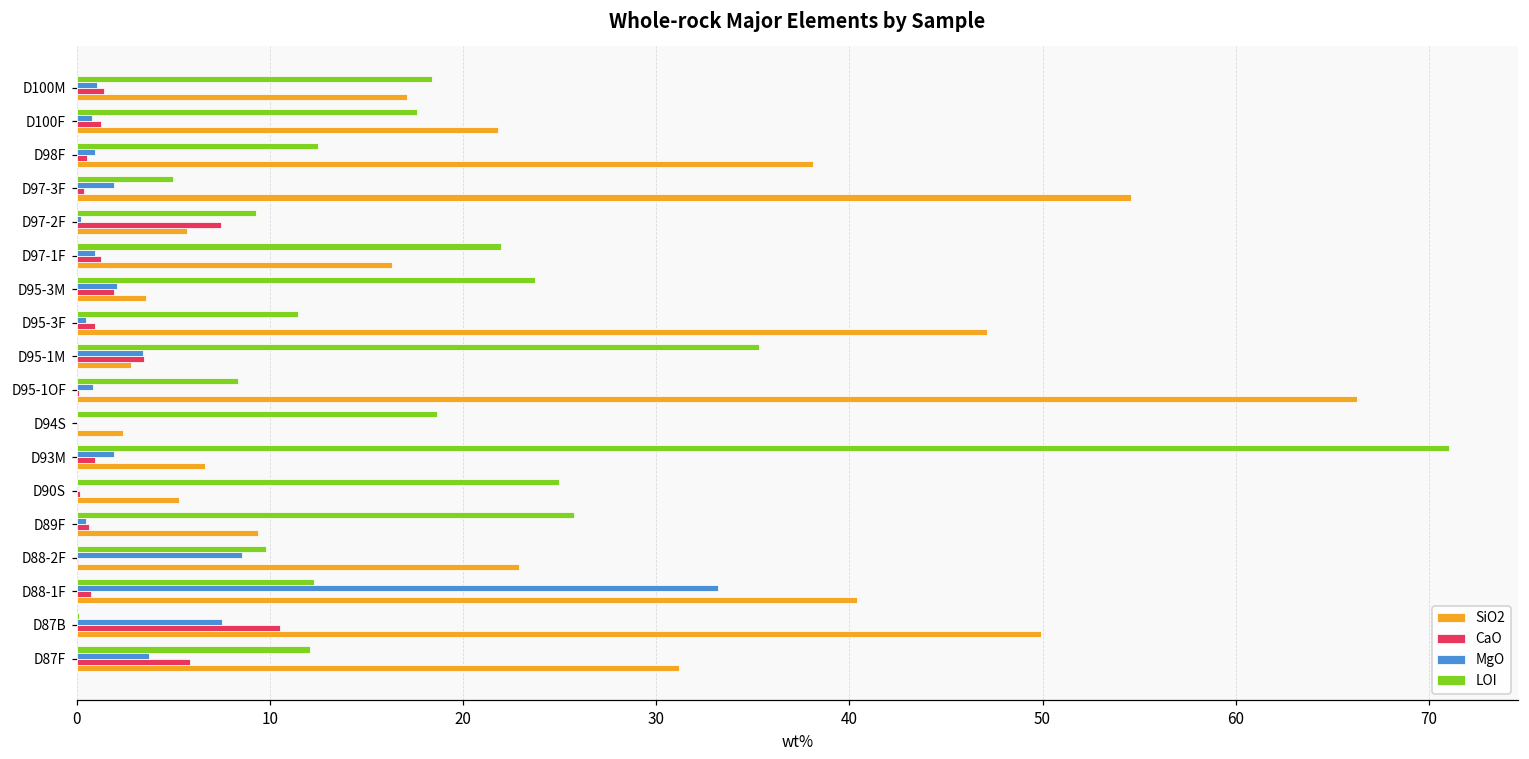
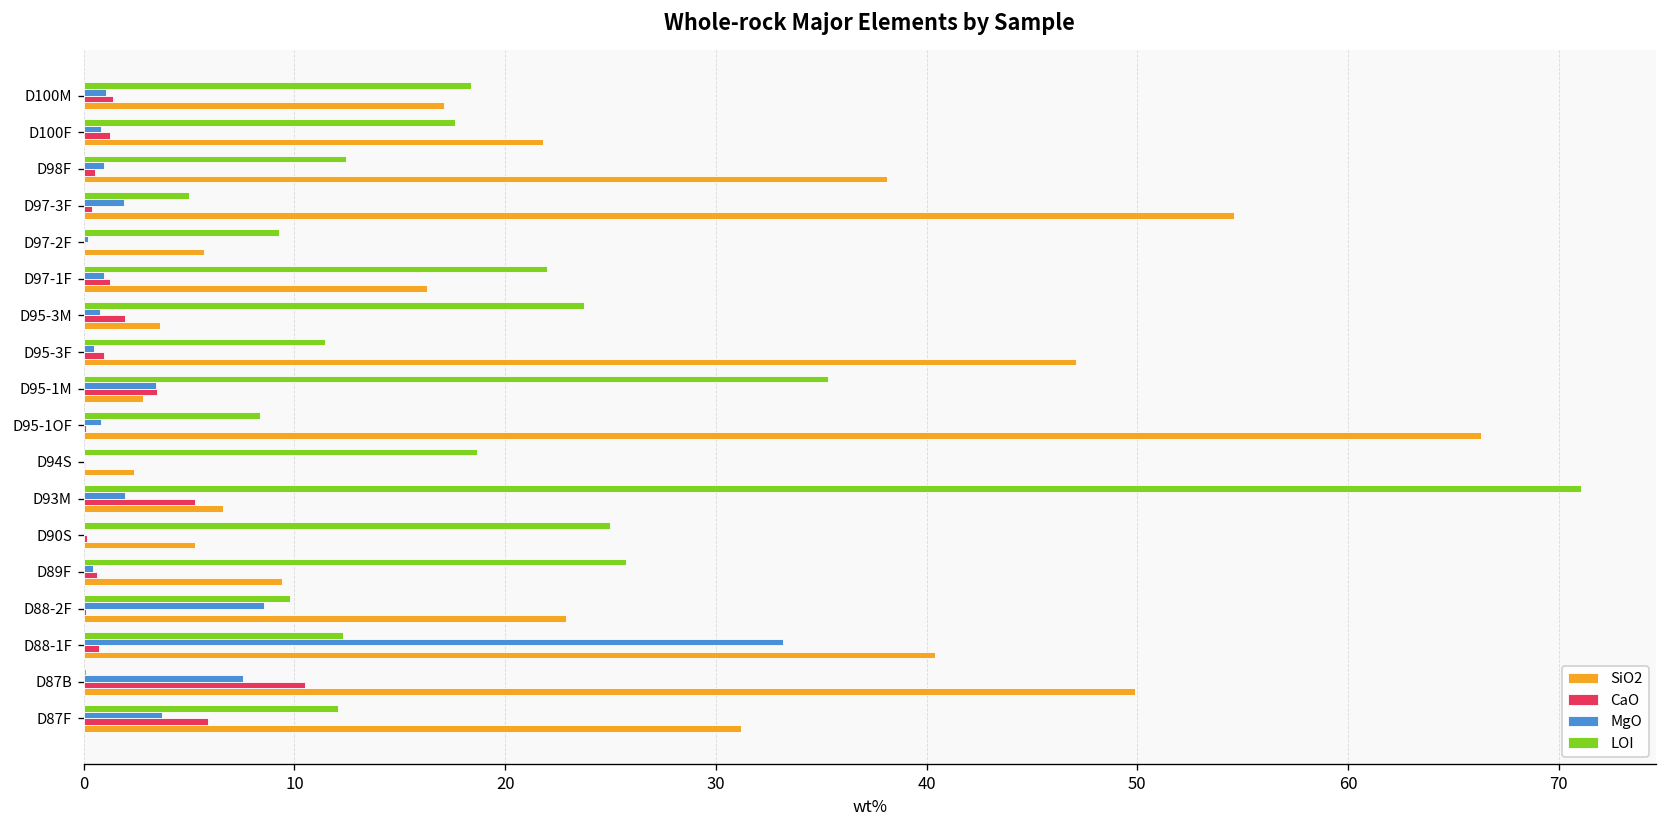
  {
    "SiO2": {
      "D100M": 17.1,
      "D100F": 21.8,
      "D98F": 38.1,
      "D97-3F": 54.6,
      "D97-2F": 5.7,
      "D97-1F": 16.3,
      "D95-3M": 3.6,
      "D95-3F": 47.1,
      "D95-1M": 2.8,
      "D95-1OF": 66.3,
      "D94S": 2.4,
      "D93M": 6.6,
      "D90S": 5.3,
      "D89F": 9.4,
      "D88-2F": 22.9,
      "D88-1F": 40.4,
      "D87B": 49.9,
      "D87F": 31.2
    },
    "CaO": {
      "D100M": 1.4,
      "D100F": 1.3,
      "D98F": 0.6,
      "D97-3F": 0.4,
-     "D97-2F": 7.5,
+     "D97-2F": 0.0,
      "D97-1F": 1.2,
      "D95-3M": 2.0,
      "D95-3F": 1.0,
      "D95-1M": 3.5,
-     "D93M": 0.9,
+     "D93M": 5.3,
      "D90S": 0.2,
      "D89F": 0.6,
      "D88-1F": 0.8,
      "D87B": 10.5,
      "D87F": 5.9
    },
    "MgO": {
      "D100M": 1.1,
      "D100F": 0.8,
      "D98F": 1.0,
      "D97-3F": 1.9,
      "D97-2F": 0.2,
      "D97-1F": 1.0,
-     "D95-3M": 2.1,
+     "D95-3M": 0.8,
      "D95-3F": 0.5,
      "D95-1M": 3.4,
      "D95-1OF": 0.8,
      "D93M": 1.9,
      "D89F": 0.5,
      "D88-2F": 8.6,
      "D88-1F": 33.2,
      "D87B": 7.5,
      "D87F": 3.7
    },
    "LOI": {
      "D100M": 18.4,
      "D100F": 17.6,
      "D98F": 12.5,
      "D97-3F": 5.0,
      "D97-2F": 9.3,
      "D97-1F": 22.0,
      "D95-3M": 23.7,
      "D95-3F": 11.5,
      "D95-1M": 35.3,
      "D95-1OF": 8.4,
      "D94S": 18.7,
      "D93M": 71.1,
      "D90S": 25.0,
      "D89F": 25.7,
      "D88-2F": 9.8,
      "D88-1F": 12.3,
      "D87F": 12.1
    }
  }
